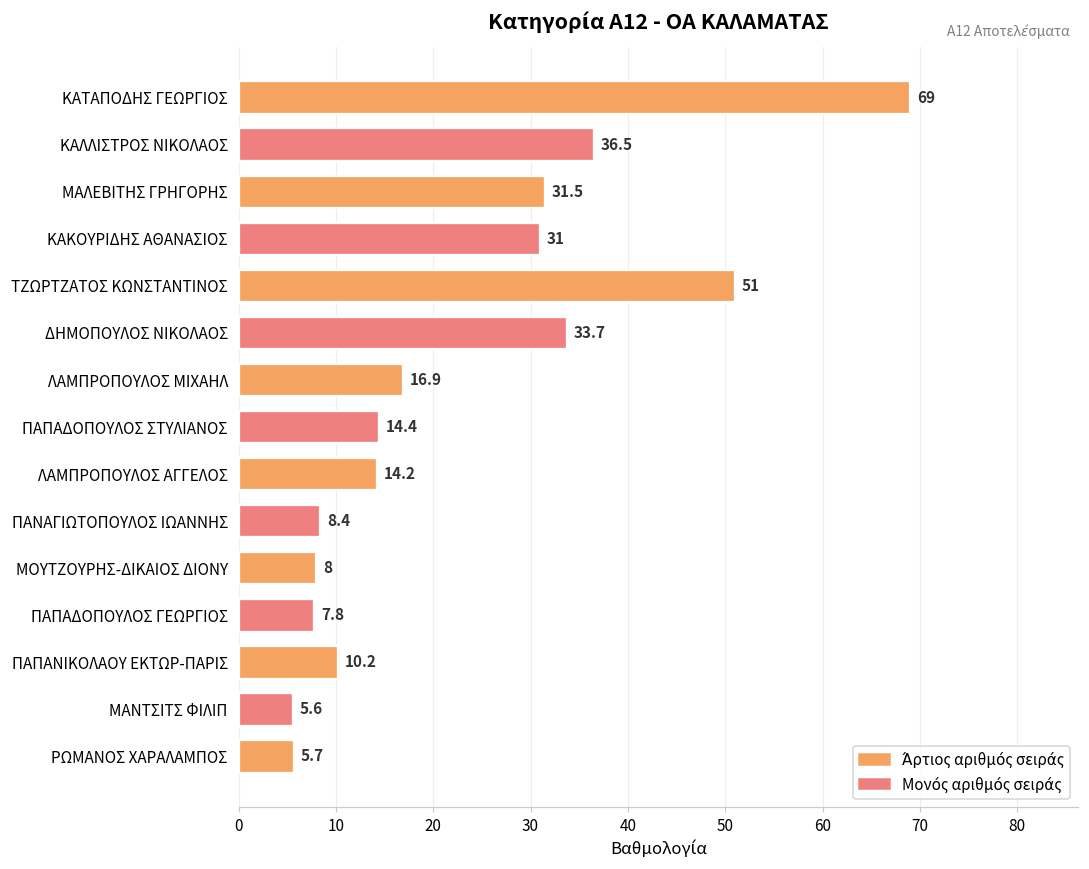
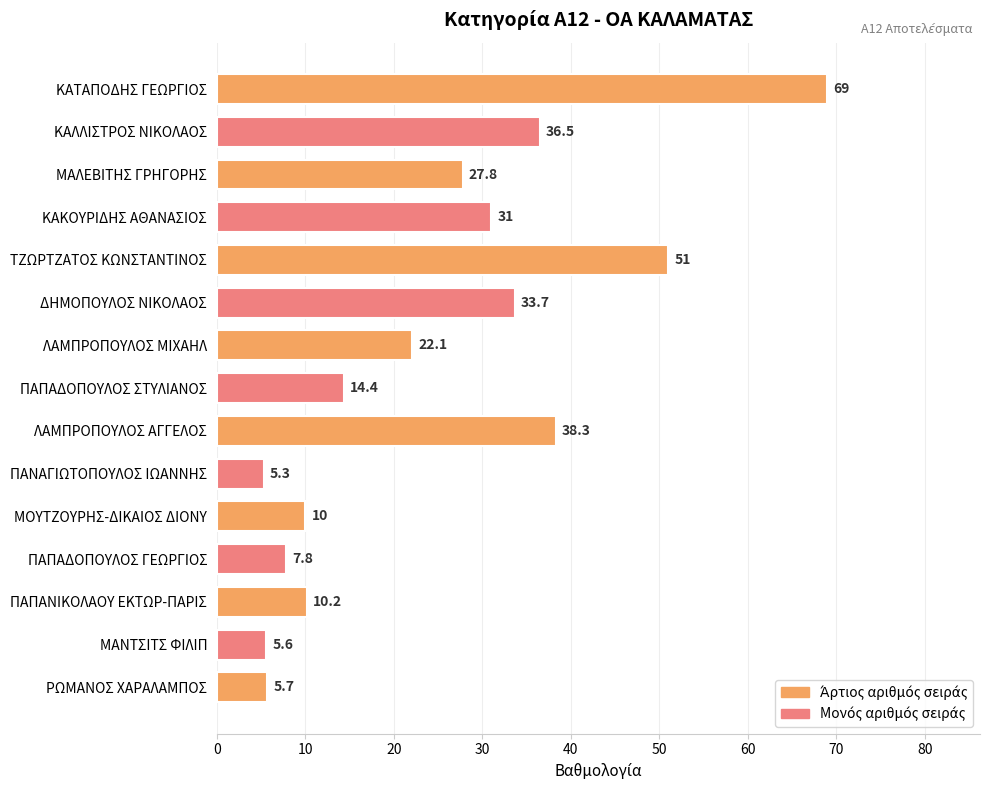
  {
    "ΚΑΤΑΠΟΔΗΣ ΓΕΩΡΓΙΟΣ": 69,
    "ΚΑΛΛΙΣΤΡΟΣ ΝΙΚΟΛΑΟΣ": 36.5,
-   "ΜΑΛΕΒΙΤΗΣ ΓΡΗΓΟΡΗΣ": 31.5,
+   "ΜΑΛΕΒΙΤΗΣ ΓΡΗΓΟΡΗΣ": 27.8,
    "ΚΑΚΟΥΡΙΔΗΣ ΑΘΑΝΑΣΙΟΣ": 31,
    "ΤΖΩΡΤΖΑΤΟΣ ΚΩΝΣΤΑΝΤΙΝΟΣ": 51,
    "ΔΗΜΟΠΟΥΛΟΣ ΝΙΚΟΛΑΟΣ": 33.7,
-   "ΛΑΜΠΡΟΠΟΥΛΟΣ ΜΙΧΑΗΛ": 16.9,
+   "ΛΑΜΠΡΟΠΟΥΛΟΣ ΜΙΧΑΗΛ": 22.1,
    "ΠΑΠΑΔΟΠΟΥΛΟΣ ΣΤΥΛΙΑΝΟΣ": 14.4,
-   "ΛΑΜΠΡΟΠΟΥΛΟΣ ΑΓΓΕΛΟΣ": 14.2,
-   "ΠΑΝΑΓΙΩΤΟΠΟΥΛΟΣ ΙΩΑΝΝΗΣ": 8.4,
-   "ΜΟΥΤΖΟΥΡΗΣ-ΔΙΚΑΙΟΣ ΔΙΟΝΥ": 8,
+   "ΛΑΜΠΡΟΠΟΥΛΟΣ ΑΓΓΕΛΟΣ": 38.3,
+   "ΠΑΝΑΓΙΩΤΟΠΟΥΛΟΣ ΙΩΑΝΝΗΣ": 5.3,
+   "ΜΟΥΤΖΟΥΡΗΣ-ΔΙΚΑΙΟΣ ΔΙΟΝΥ": 10,
    "ΠΑΠΑΔΟΠΟΥΛΟΣ ΓΕΩΡΓΙΟΣ": 7.8,
    "ΠΑΠΑΝΙΚΟΛΑΟΥ ΕΚΤΩΡ-ΠΑΡΙΣ": 10.2,
    "ΜΑΝΤΣΙΤΣ ΦΙΛΙΠ": 5.6,
    "ΡΩΜΑΝΟΣ ΧΑΡΑΛΑΜΠΟΣ": 5.7
  }
